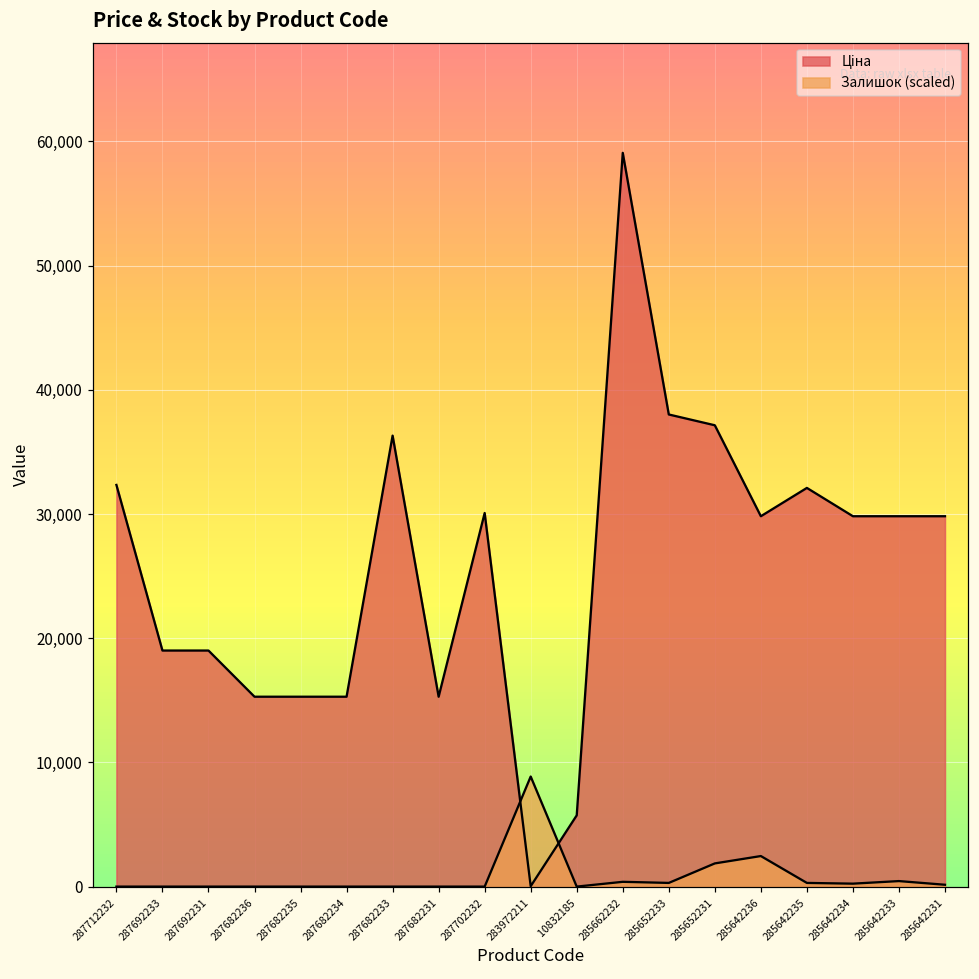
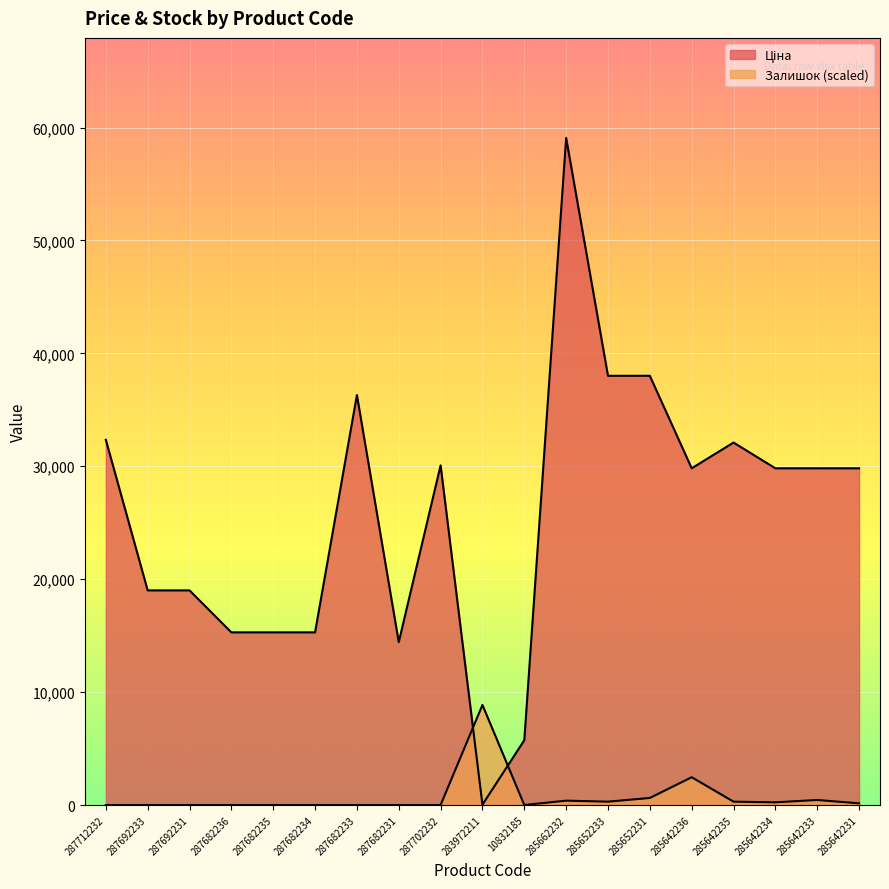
  {
    "Ціна": {
      "287712232": "32,300",
      "287692233": "19,000",
      "287692231": "19,000",
      "287682236": "15,300",
      "287682235": "15,300",
      "287682234": "15,300",
      "287682233": "36,300",
-     "287682231": "15,300",
+     "287682231": "14,400",
      "287702232": "30,100",
      "283972211": "0",
      "10832185": "5,700",
      "285662232": "59,100",
      "285652233": "38,000",
-     "285652231": "37,100",
+     "285652231": "38,000",
      "285642236": "29,800",
      "285642235": "32,100",
      "285642234": "29,800",
      "285642233": "29,800",
      "285642231": "29,800"
    },
    "Залишок (scaled)": {
      "287712232": "0",
      "287692233": "0",
      "287692231": "0",
      "287682236": "0",
      "287682235": "0",
      "287682234": "0",
      "287682233": "0",
      "287682231": "0",
      "287702232": "0",
      "283972211": "8,900",
      "10832185": "0",
      "285662232": "400",
      "285652233": "300",
-     "285652231": "1,900",
+     "285652231": "600",
      "285642236": "2,500",
      "285642235": "300",
      "285642234": "200",
      "285642233": "400",
      "285642231": "100"
    }
  }
